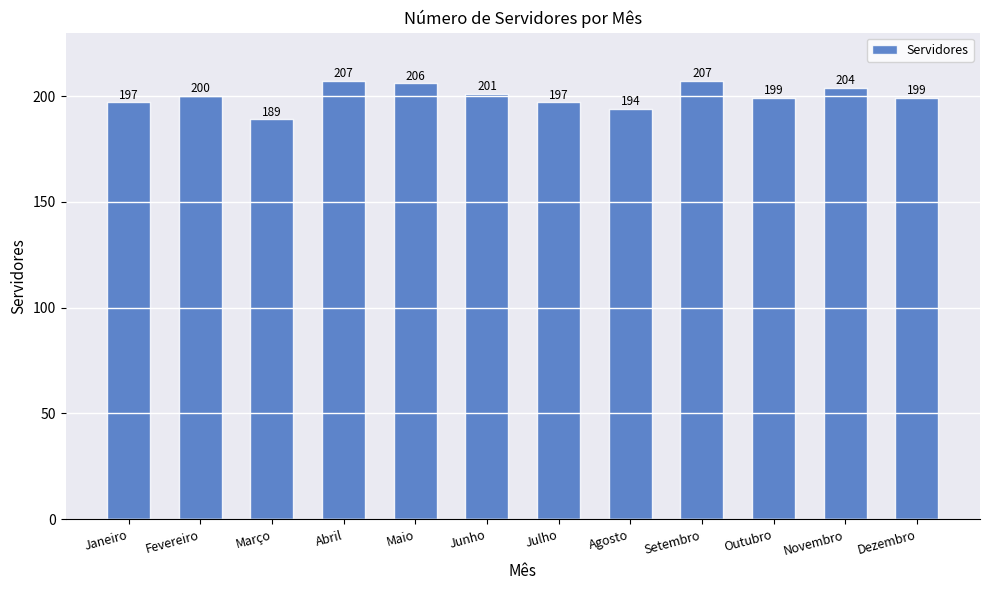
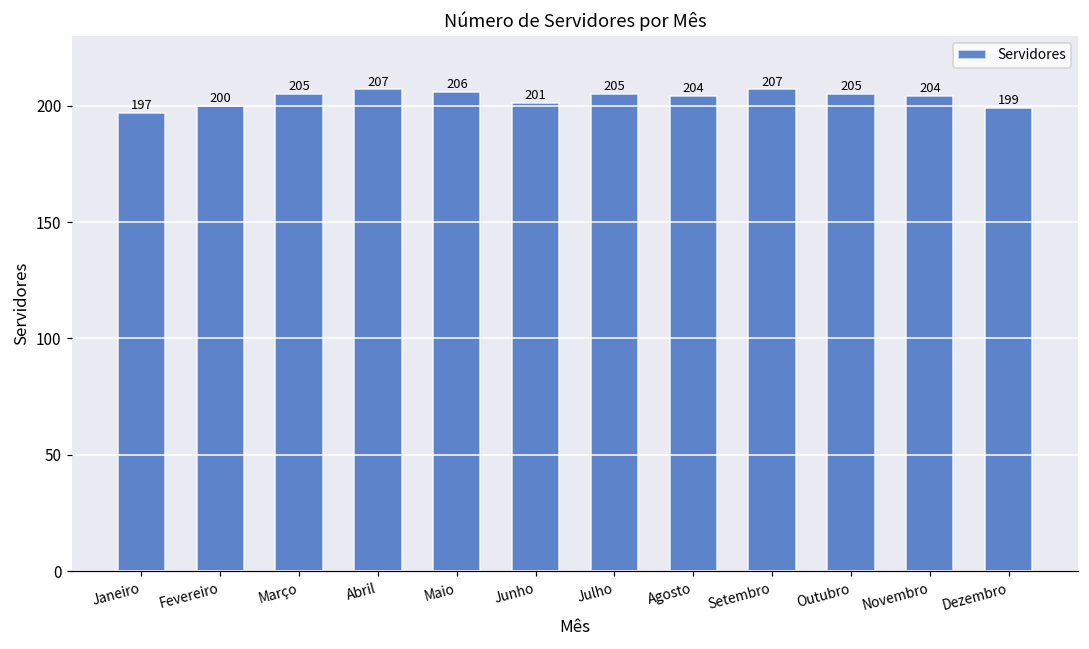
  {
    "Janeiro": 197,
    "Fevereiro": 200,
-   "Março": 189,
+   "Março": 205,
    "Abril": 207,
    "Maio": 206,
    "Junho": 201,
-   "Julho": 197,
-   "Agosto": 194,
+   "Julho": 205,
+   "Agosto": 204,
    "Setembro": 207,
-   "Outubro": 199,
+   "Outubro": 205,
    "Novembro": 204,
    "Dezembro": 199
  }
